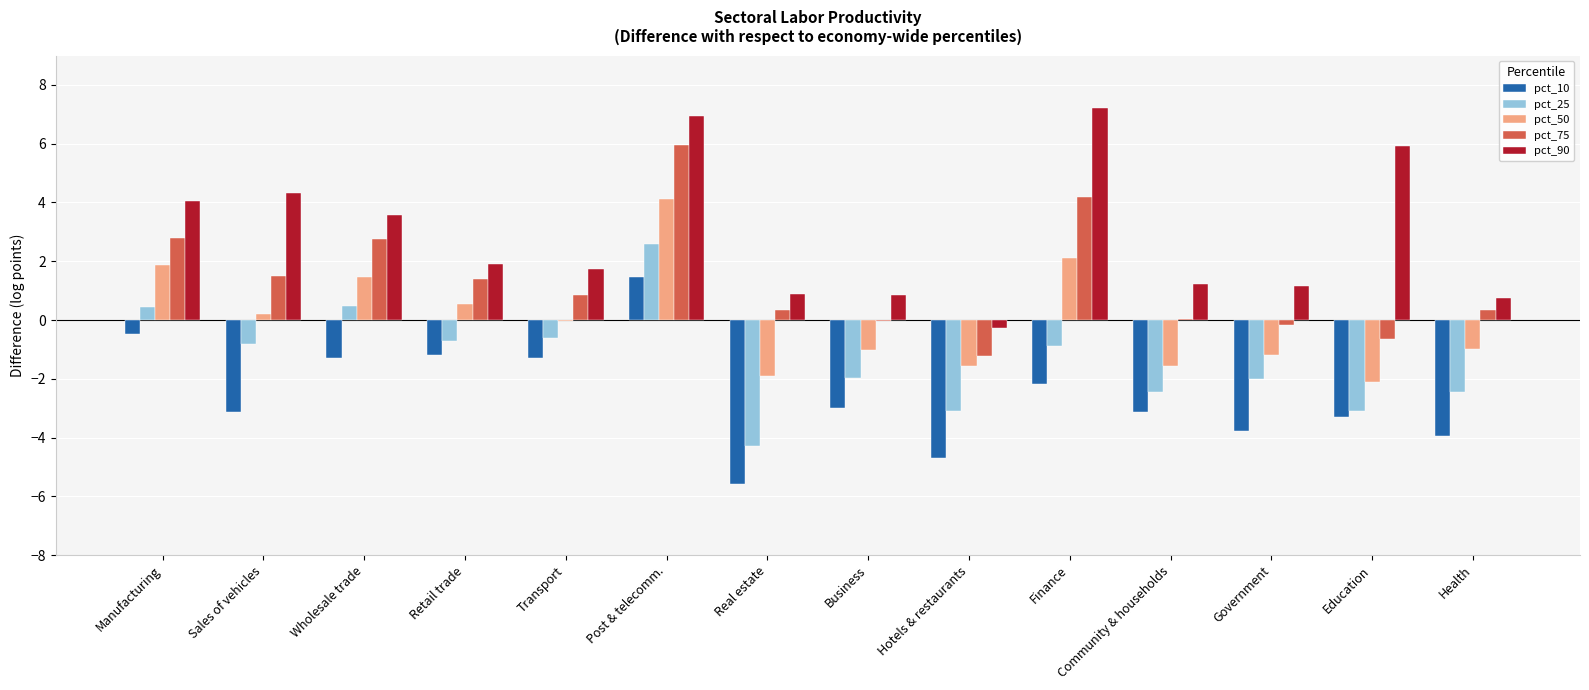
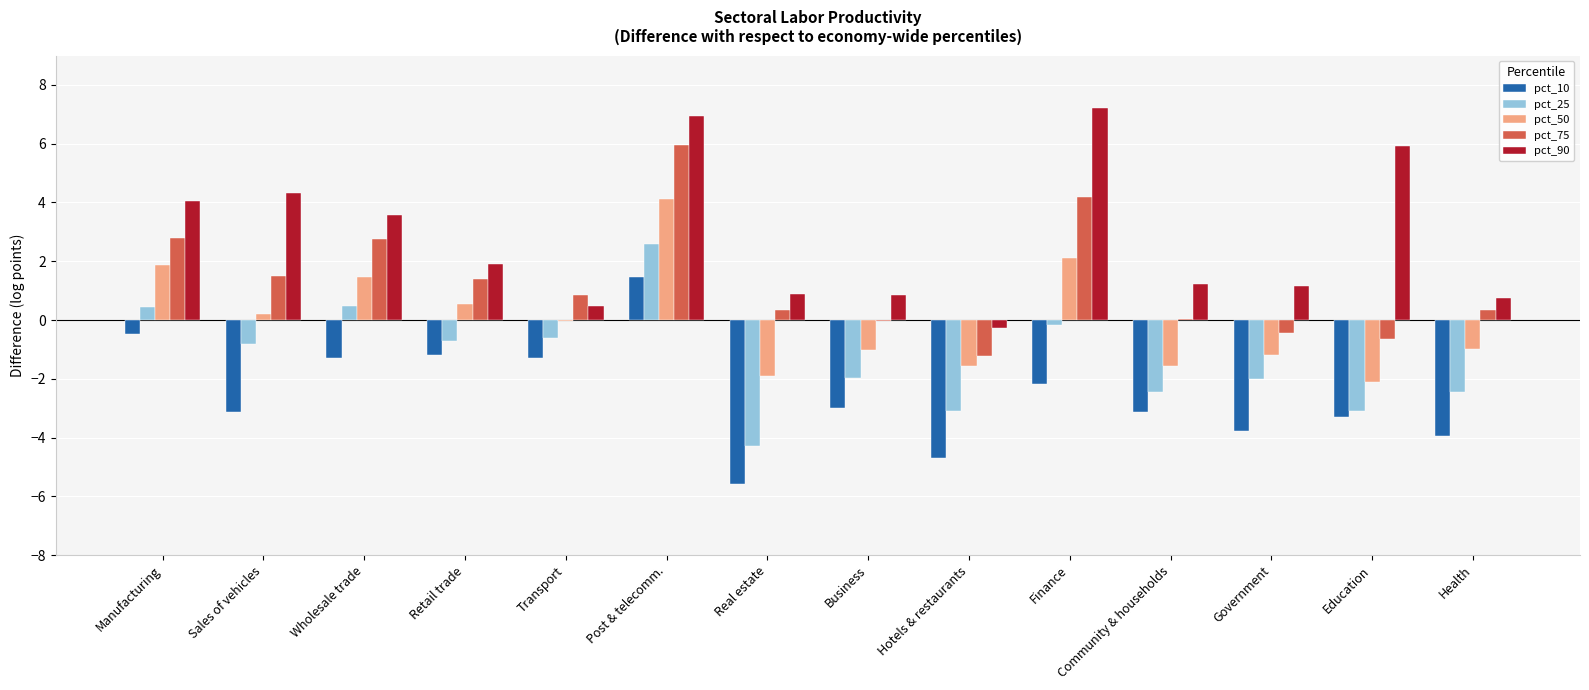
  {
    "pct_10": {
      "Manufacturing": -0.5,
      "Sales of vehicles": -3.1,
      "Wholesale trade": -1.3,
      "Retail trade": -1.2,
      "Transport": -1.3,
      "Post & telecomm.": 1.5,
      "Real estate": -5.6,
      "Business": -3.0,
      "Hotels & restaurants": -4.7,
      "Finance": -2.2,
      "Community & households": -3.1,
      "Government": -3.8,
      "Education": -3.3,
      "Health": -4.0
    },
    "pct_25": {
      "Manufacturing": 0.4,
      "Sales of vehicles": -0.8,
      "Wholesale trade": 0.5,
      "Retail trade": -0.7,
      "Transport": -0.6,
      "Post & telecomm.": 2.6,
      "Real estate": -4.3,
      "Business": -2.0,
      "Hotels & restaurants": -3.1,
-     "Finance": -0.9,
+     "Finance": -0.2,
      "Community & households": -2.4,
      "Government": -2.0,
      "Education": -3.1,
      "Health": -2.5
    },
    "pct_50": {
      "Manufacturing": 1.9,
      "Sales of vehicles": 0.2,
      "Wholesale trade": 1.5,
      "Retail trade": 0.5,
      "Post & telecomm.": 4.1,
      "Real estate": -1.9,
      "Business": -1.0,
      "Hotels & restaurants": -1.6,
      "Finance": 2.1,
      "Community & households": -1.6,
      "Government": -1.2,
      "Education": -2.1,
      "Health": -1.0
    },
    "pct_75": {
      "Manufacturing": 2.8,
      "Sales of vehicles": 1.5,
      "Wholesale trade": 2.8,
      "Retail trade": 1.4,
      "Transport": 0.9,
      "Post & telecomm.": 6.0,
      "Real estate": 0.3,
      "Hotels & restaurants": -1.2,
      "Finance": 4.2,
-     "Government": -0.2,
+     "Government": -0.5,
      "Education": -0.6,
      "Health": 0.3
    },
    "pct_90": {
      "Manufacturing": 4.1,
      "Sales of vehicles": 4.3,
      "Wholesale trade": 3.6,
      "Retail trade": 1.9,
-     "Transport": 1.7,
+     "Transport": 0.5,
      "Post & telecomm.": 7.0,
      "Real estate": 0.9,
      "Business": 0.8,
      "Hotels & restaurants": -0.3,
      "Finance": 7.2,
      "Community & households": 1.2,
      "Government": 1.2,
      "Education": 5.9,
      "Health": 0.8
    }
  }
